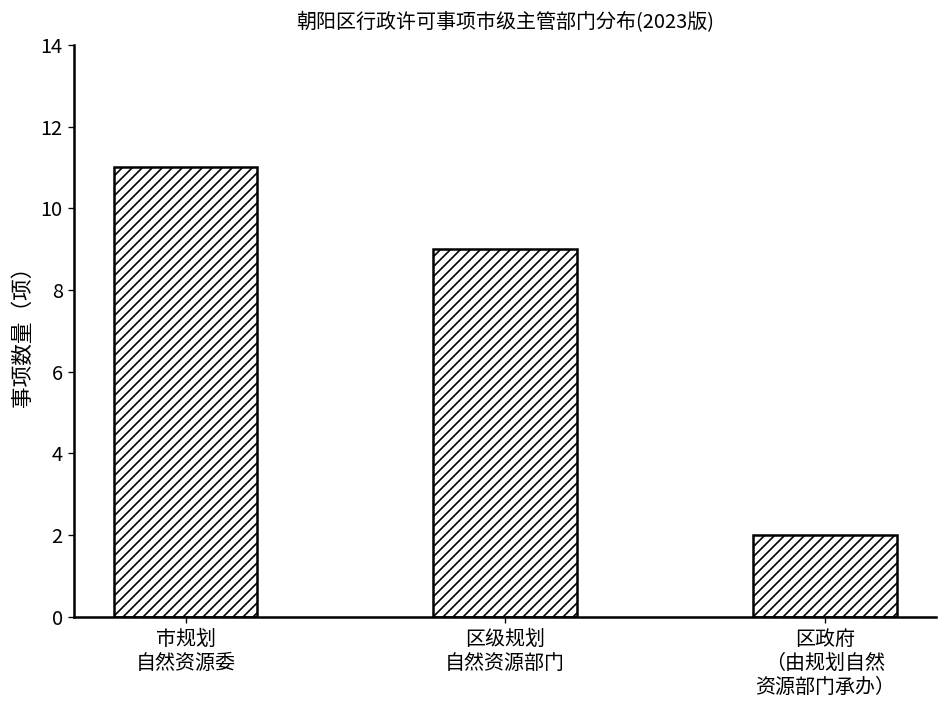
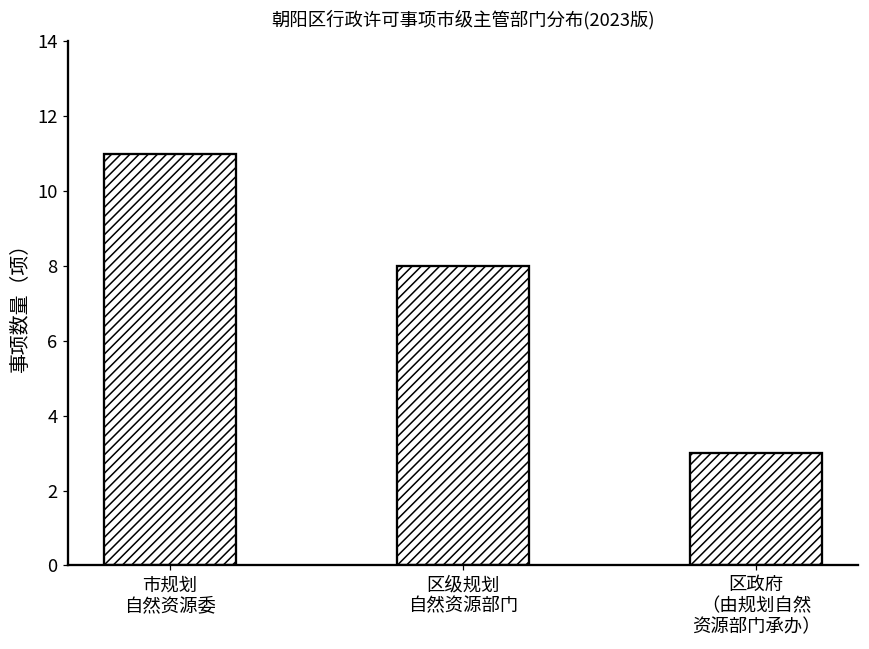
  {
    "市规划 自然资源委": 11,
-   "区级规划 自然资源部门": 9,
-   "区政府 （由规划自然 资源部门承办）": 2
+   "区级规划 自然资源部门": 8,
+   "区政府 （由规划自然 资源部门承办）": 3
  }
